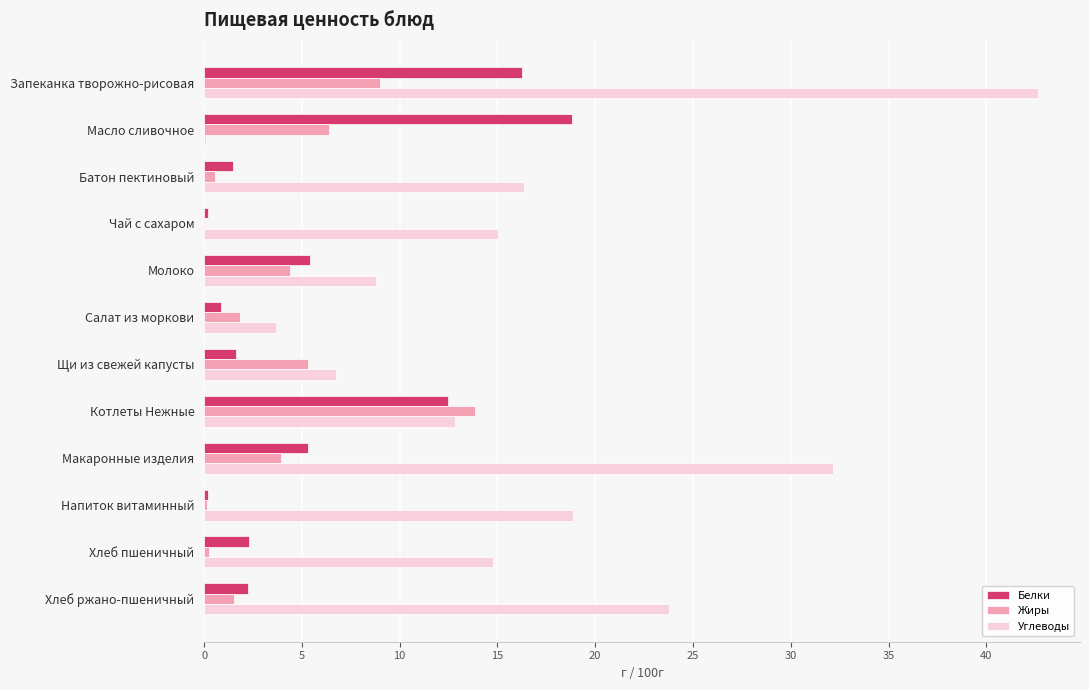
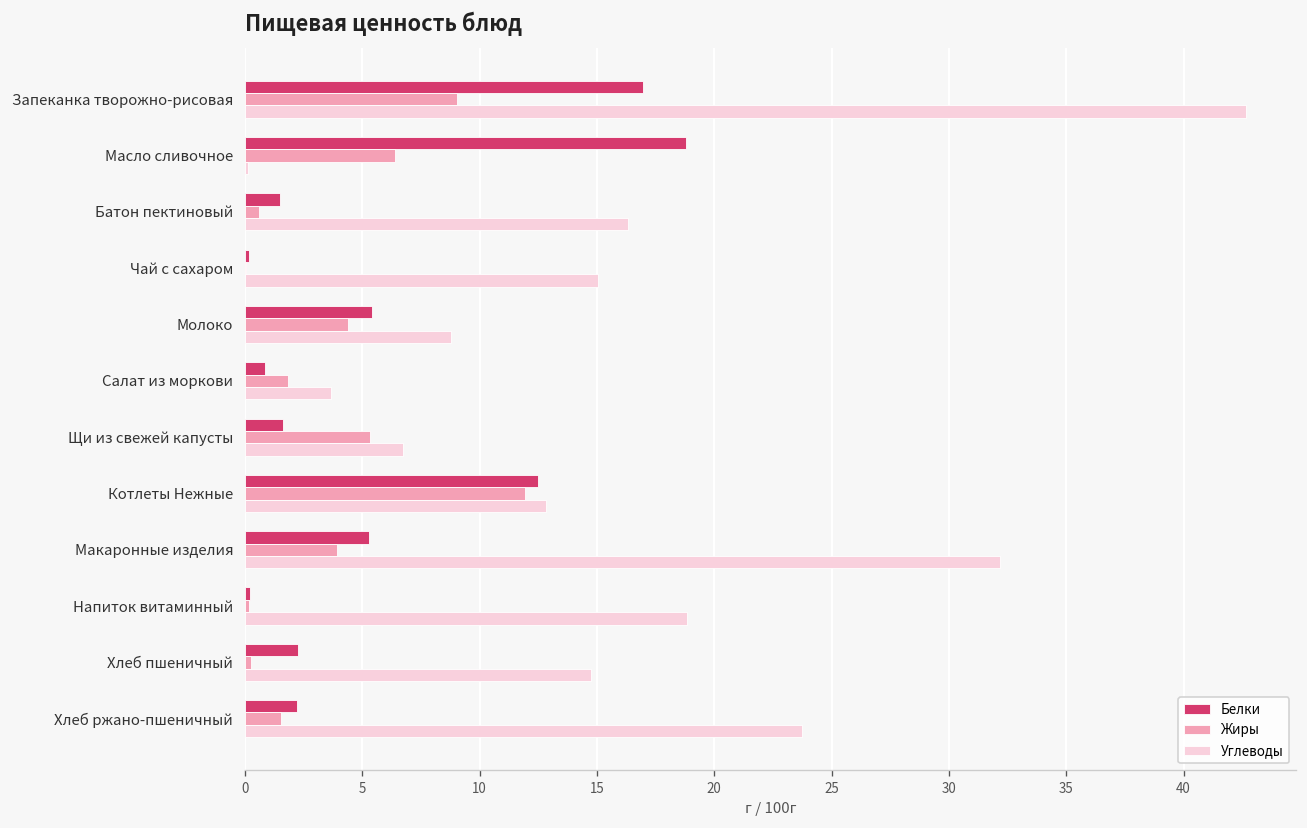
  {
    "Белки": {
-     "Запеканка творожно-рисовая": 16.3,
+     "Запеканка творожно-рисовая": 17.0,
      "Масло сливочное": 18.8,
      "Батон пектиновый": 1.5,
      "Чай с сахаром": 0.2,
      "Молоко": 5.4,
      "Салат из моркови": 0.9,
      "Щи из свежей капусты": 1.6,
      "Котлеты Нежные": 12.5,
      "Макаронные изделия": 5.3,
      "Напиток витаминный": 0.2,
      "Хлеб пшеничный": 2.3,
      "Хлеб ржано-пшеничный": 2.2
    },
    "Жиры": {
      "Запеканка творожно-рисовая": 9.0,
      "Масло сливочное": 6.4,
      "Батон пектиновый": 0.6,
      "Молоко": 4.4,
      "Салат из моркови": 1.8,
      "Щи из свежей капусты": 5.3,
-     "Котлеты Нежные": 13.9,
+     "Котлеты Нежные": 12.0,
      "Макаронные изделия": 3.9,
      "Напиток витаминный": 0.2,
      "Хлеб пшеничный": 0.2,
      "Хлеб ржано-пшеничный": 1.6
    },
    "Углеводы": {
      "Запеканка творожно-рисовая": 42.7,
      "Батон пектиновый": 16.3,
      "Чай с сахаром": 15.0,
      "Молоко": 8.8,
      "Салат из моркови": 3.7,
      "Щи из свежей капусты": 6.7,
      "Котлеты Нежные": 12.8,
      "Макаронные изделия": 32.2,
      "Напиток витаминный": 18.8,
      "Хлеб пшеничный": 14.8,
      "Хлеб ржано-пшеничный": 23.8
    }
  }
